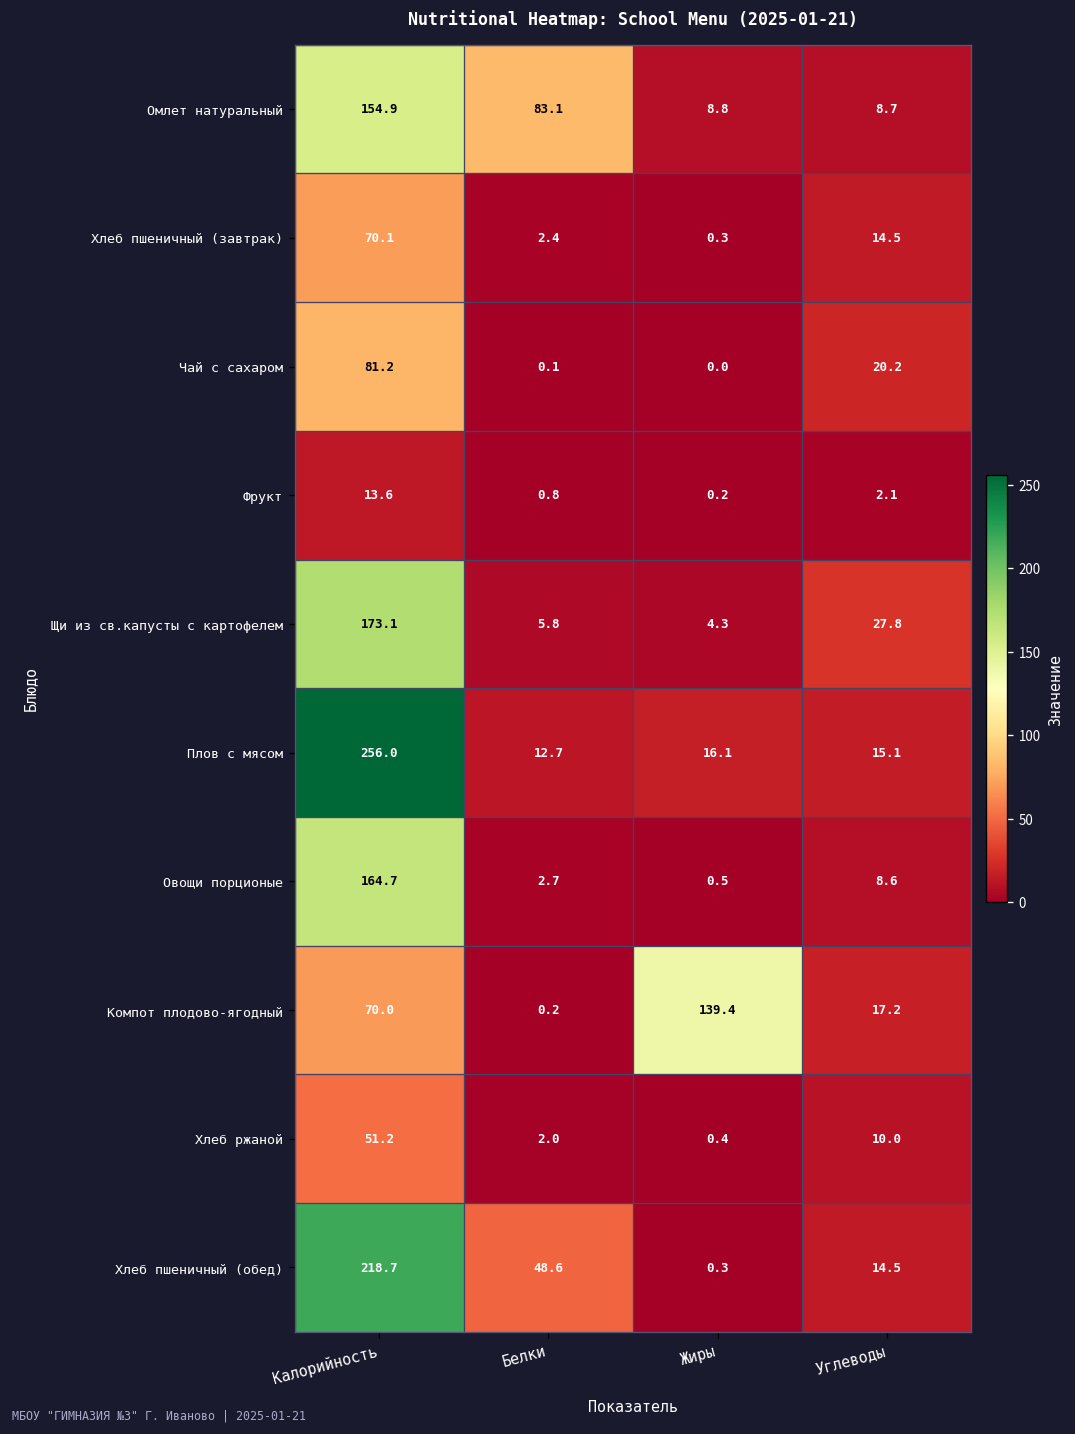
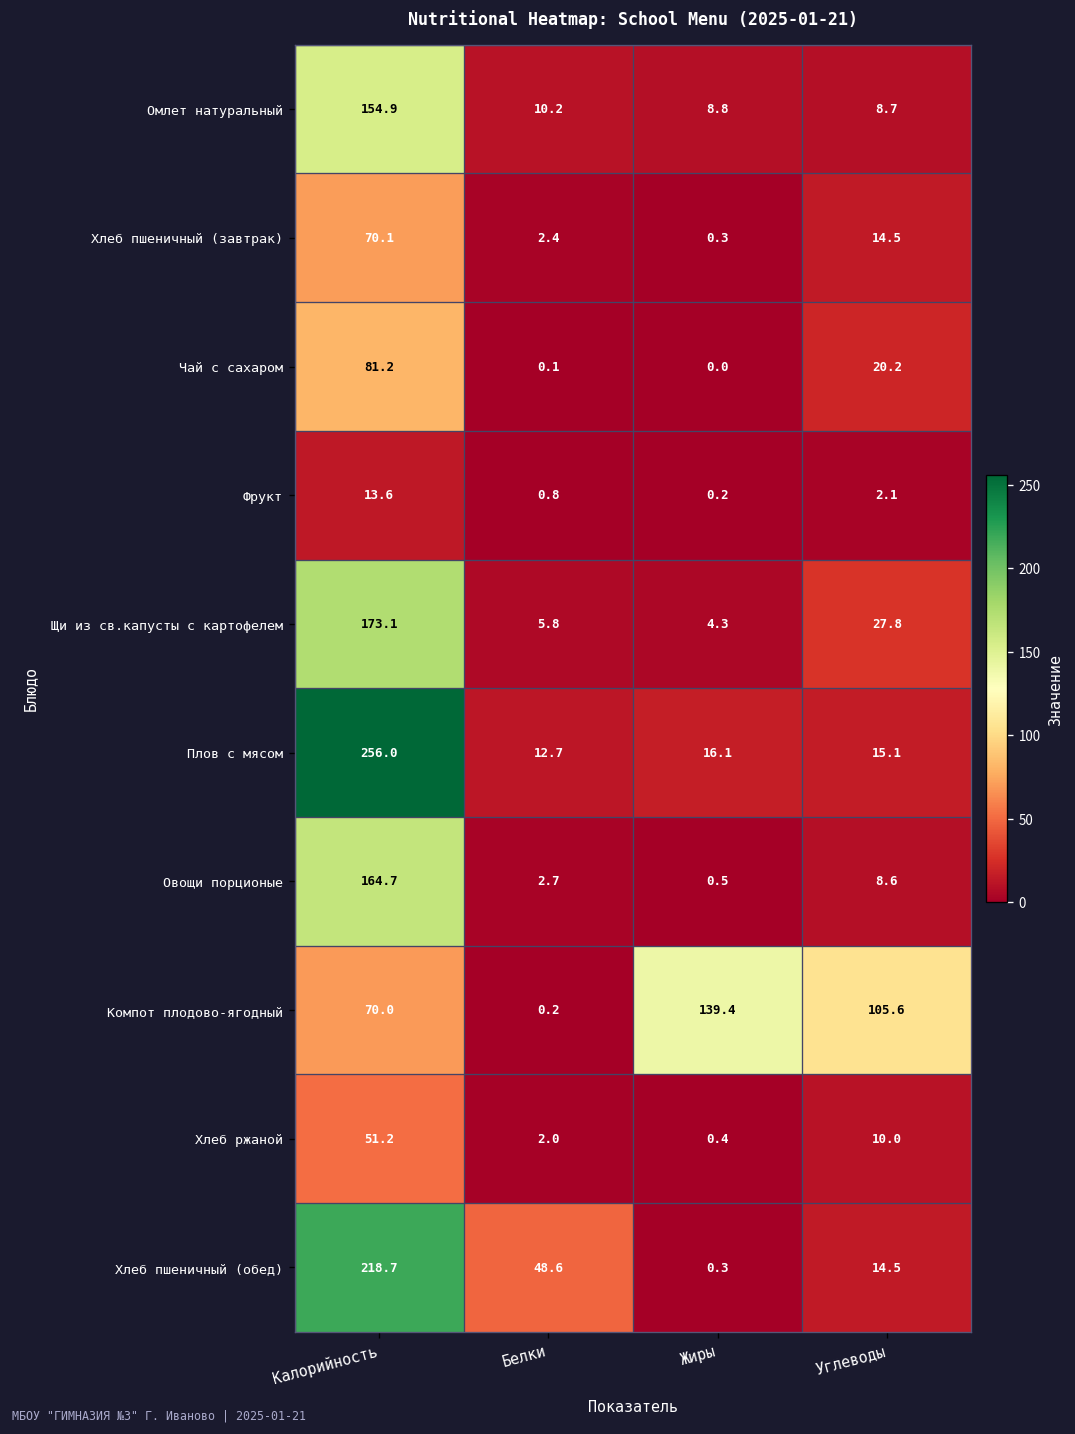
  {
    "Омлет натуральный": {
      "Калорийность": 154.9,
-     "Белки": 83.1,
+     "Белки": 10.2,
      "Жиры": 8.8,
      "Углеводы": 8.7
    },
    "Хлеб пшеничный (завтрак)": {
      "Калорийность": 70.1,
      "Белки": 2.4,
      "Жиры": 0.3,
      "Углеводы": 14.5
    },
    "Чай с сахаром": {
      "Калорийность": 81.2,
      "Белки": 0.1,
      "Жиры": 0.0,
      "Углеводы": 20.2
    },
    "Фрукт": {
      "Калорийность": 13.6,
      "Белки": 0.8,
      "Жиры": 0.2,
      "Углеводы": 2.1
    },
    "Щи из св.капусты с картофелем": {
      "Калорийность": 173.1,
      "Белки": 5.8,
      "Жиры": 4.3,
      "Углеводы": 27.8
    },
    "Плов с мясом": {
      "Калорийность": 256.0,
      "Белки": 12.7,
      "Жиры": 16.1,
      "Углеводы": 15.1
    },
    "Овощи порционые": {
      "Калорийность": 164.7,
      "Белки": 2.7,
      "Жиры": 0.5,
      "Углеводы": 8.6
    },
    "Компот плодово-ягодный": {
      "Калорийность": 70.0,
      "Белки": 0.2,
      "Жиры": 139.4,
-     "Углеводы": 17.2
+     "Углеводы": 105.6
    },
    "Хлеб ржаной": {
      "Калорийность": 51.2,
      "Белки": 2.0,
      "Жиры": 0.4,
      "Углеводы": 10.0
    },
    "Хлеб пшеничный (обед)": {
      "Калорийность": 218.7,
      "Белки": 48.6,
      "Жиры": 0.3,
      "Углеводы": 14.5
    }
  }
